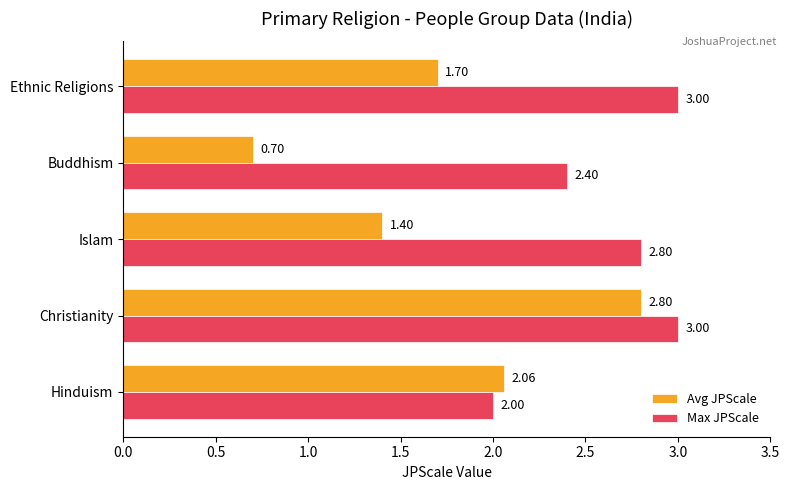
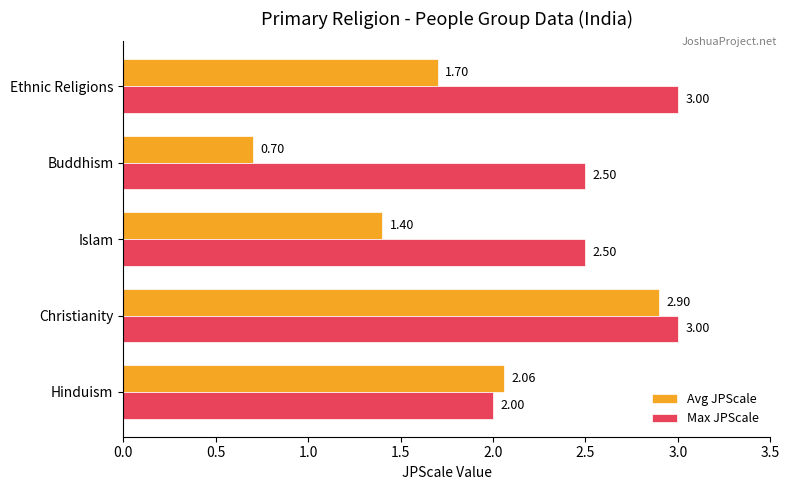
  {
    "Avg JPScale": {
      "Ethnic Religions": 1.70,
      "Buddhism": 0.70,
      "Islam": 1.40,
-     "Christianity": 2.80,
+     "Christianity": 2.90,
      "Hinduism": 2.06
    },
    "Max JPScale": {
      "Ethnic Religions": 3.00,
-     "Buddhism": 2.40,
-     "Islam": 2.80,
+     "Buddhism": 2.50,
+     "Islam": 2.50,
      "Christianity": 3.00,
      "Hinduism": 2.00
    }
  }
